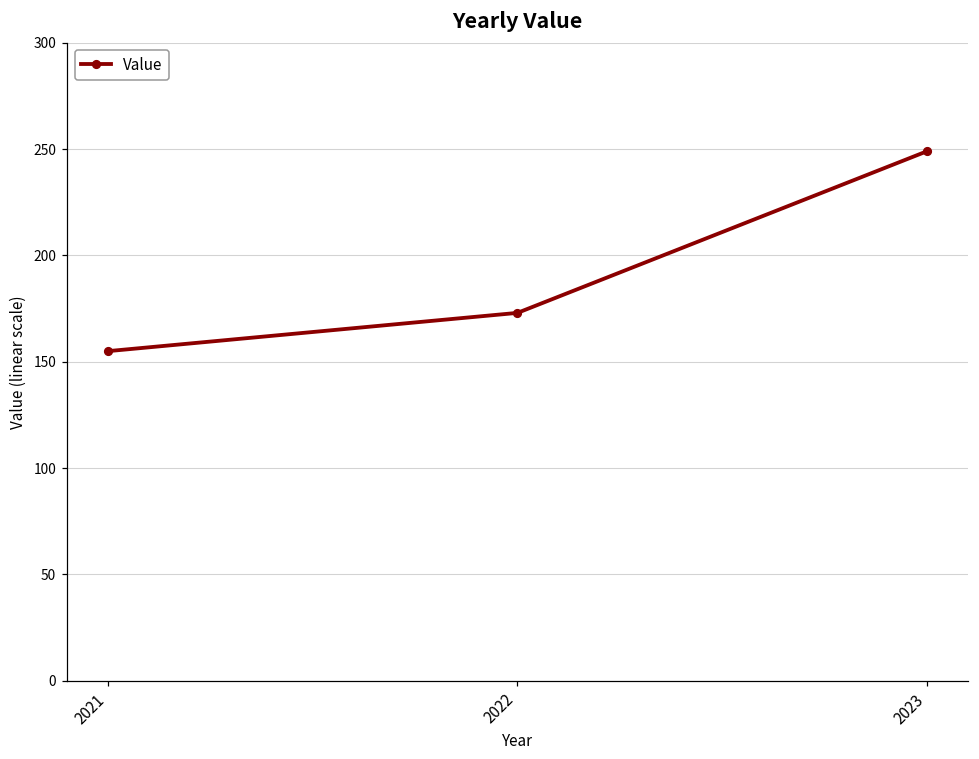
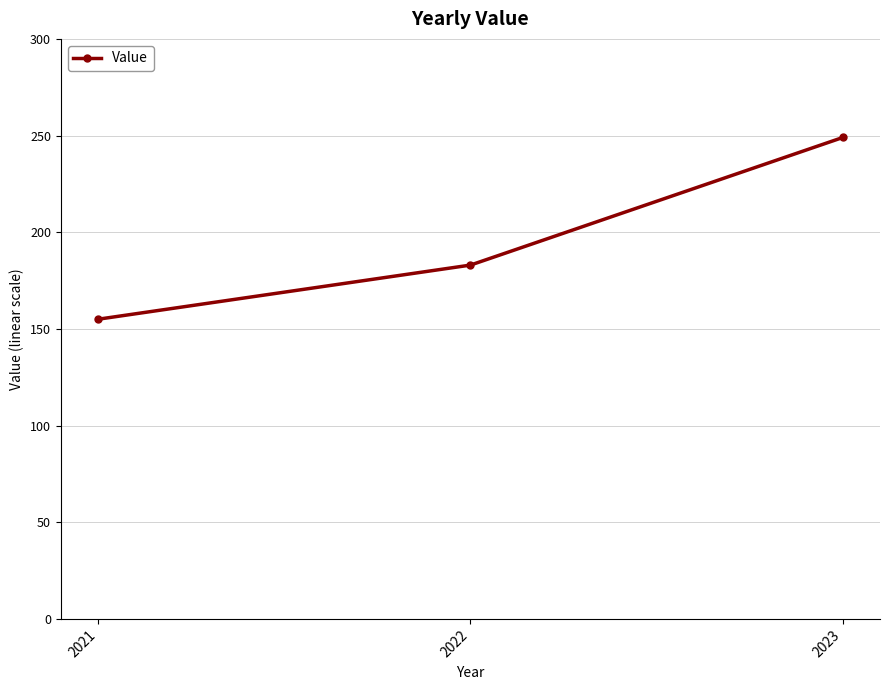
  {
    "2021": 155,
-   "2022": 173,
+   "2022": 183,
    "2023": 249
  }
